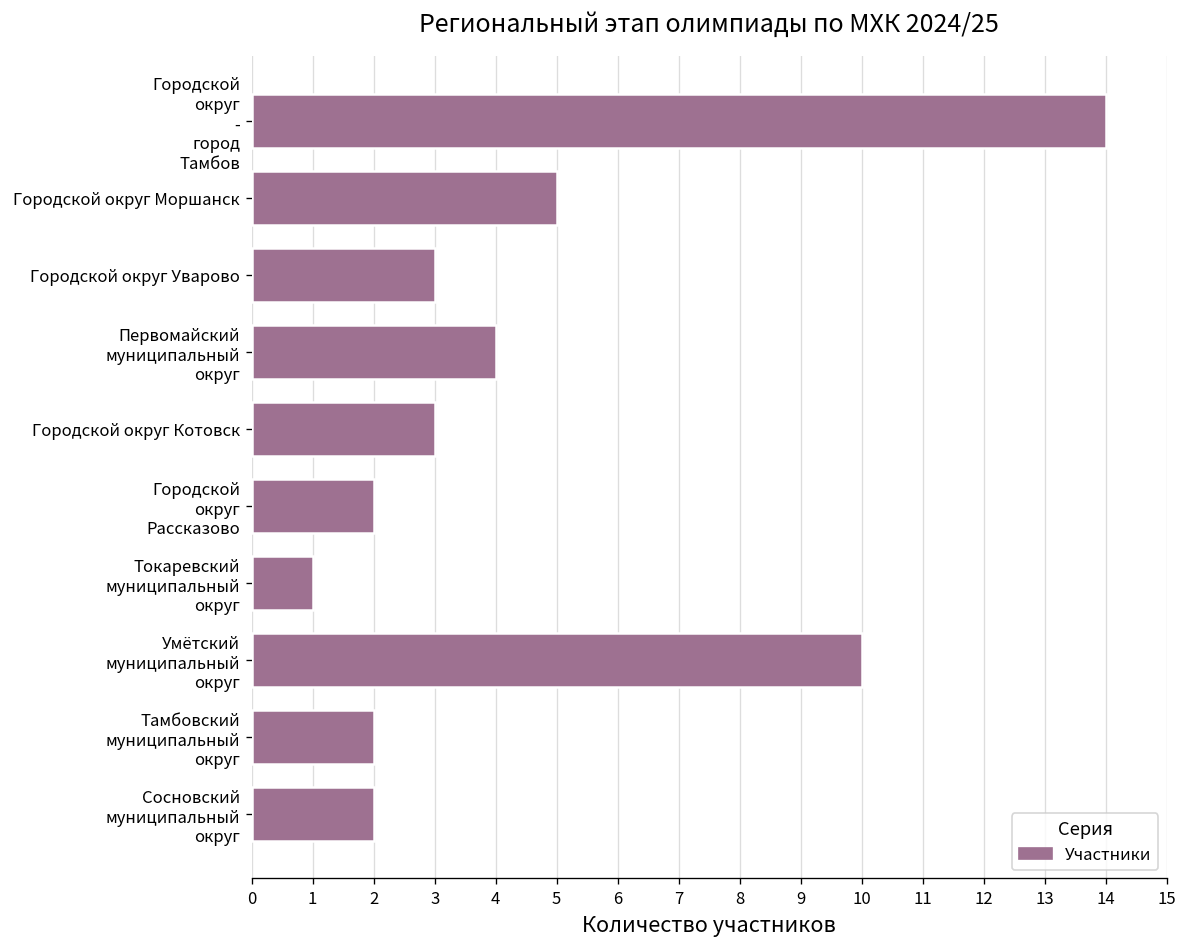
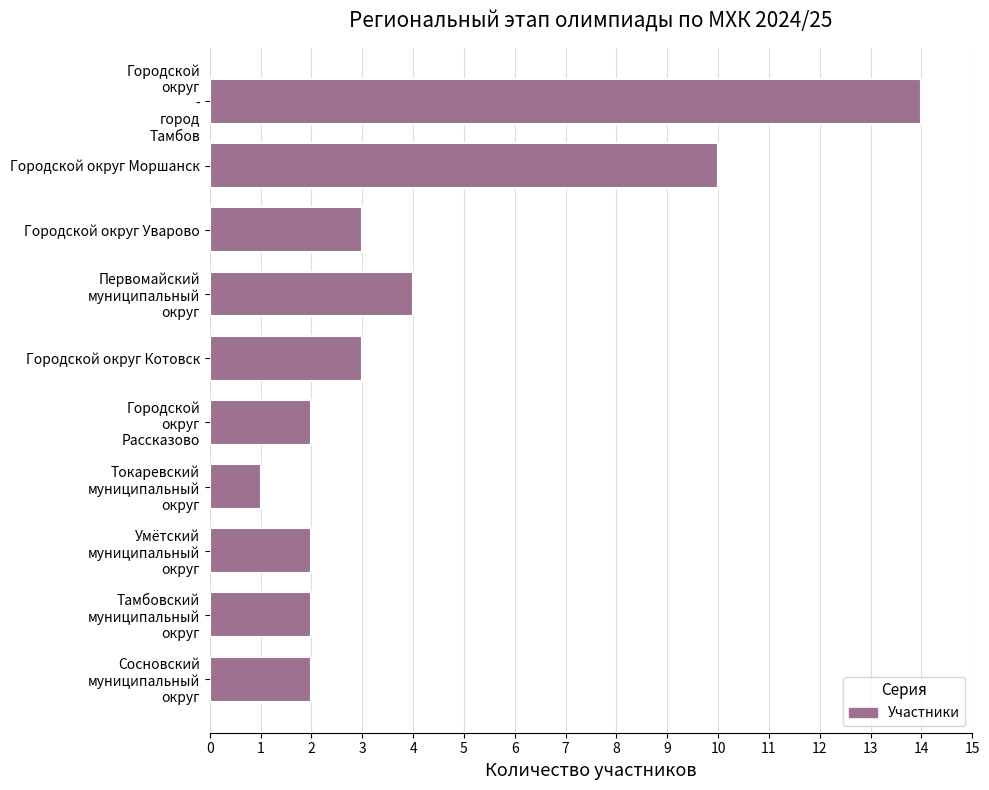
  {
    "Городской округ - город Тамбов": 14,
-   "Городской округ Моршанск": 5,
+   "Городской округ Моршанск": 10,
    "Городской округ Уварово": 3,
    "Первомайский муниципальный округ": 4,
    "Городской округ Котовск": 3,
    "Городской округ Рассказово": 2,
    "Токаревский муниципальный округ": 1,
-   "Умётский муниципальный округ": 10,
+   "Умётский муниципальный округ": 2,
    "Тамбовский муниципальный округ": 2,
    "Сосновский муниципальный округ": 2
  }
